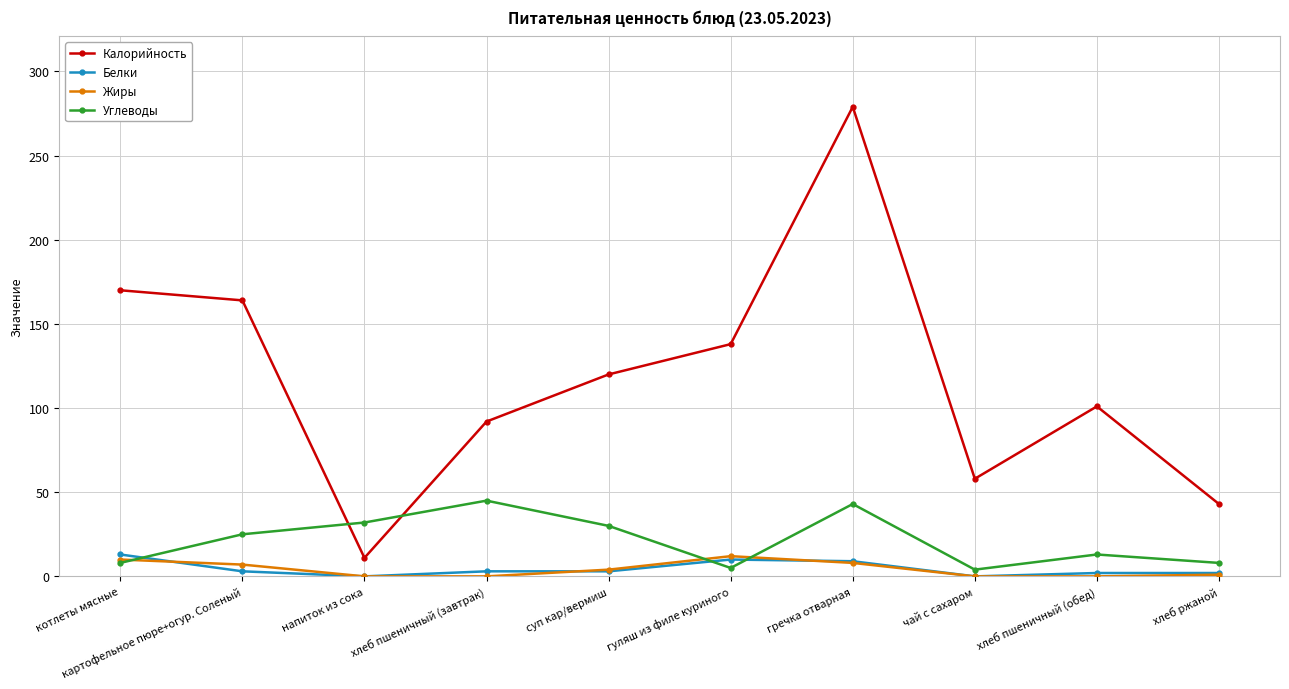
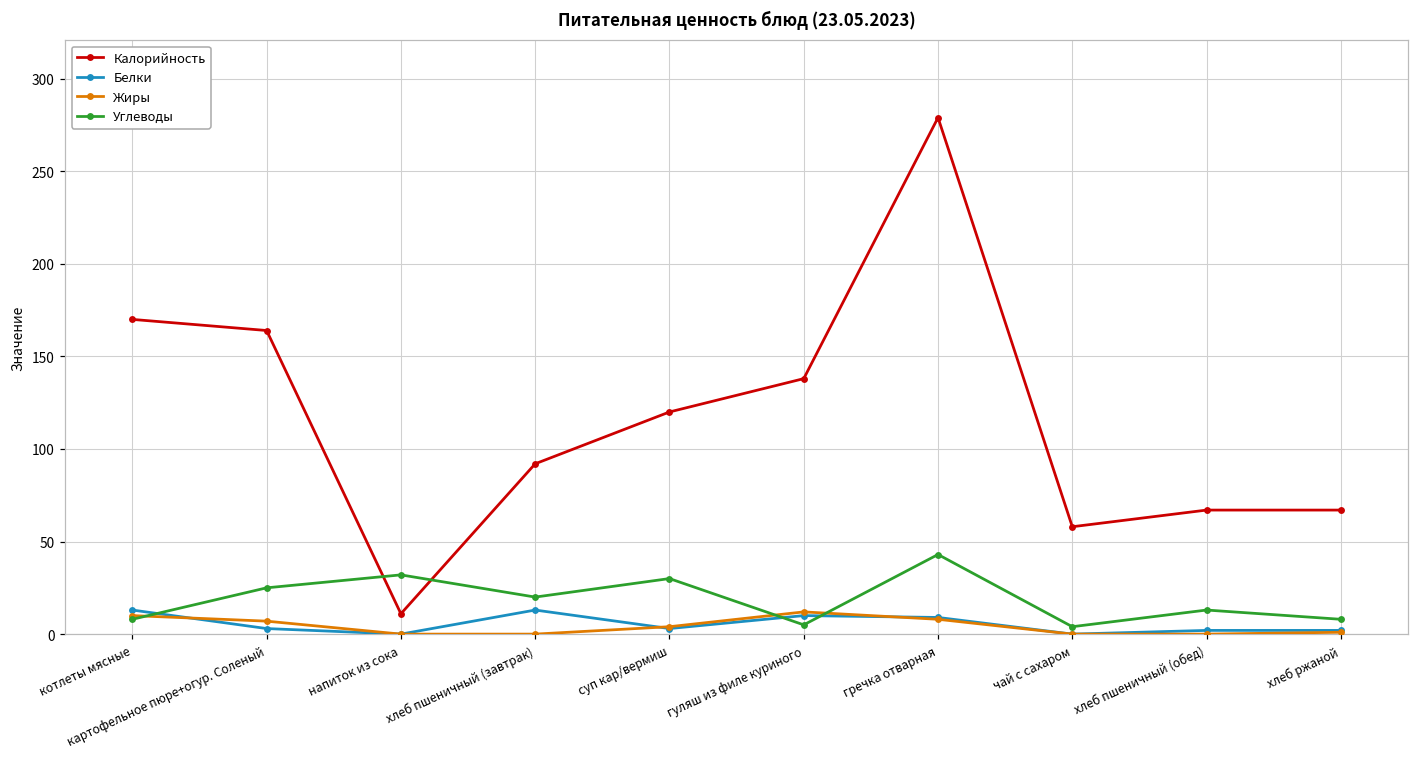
  {
    "Калорийность": {
      "котлеты мясные": 170,
      "картофельное пюре+огур. Соленый": 164,
      "напиток из сока": 11,
      "хлеб пшеничный (завтрак)": 92,
      "суп кар/вермиш": 120,
      "гуляш из филе куриного": 138,
      "гречка отварная": 279,
      "чай с сахаром": 58,
-     "хлеб пшеничный (обед)": 101,
-     "хлеб ржаной": 43
+     "хлеб пшеничный (обед)": 67,
+     "хлеб ржаной": 67
    },
    "Белки": {
      "котлеты мясные": 13,
      "картофельное пюре+огур. Соленый": 3,
-     "хлеб пшеничный (завтрак)": 3,
+     "хлеб пшеничный (завтрак)": 13,
      "гуляш из филе куриного": 10,
      "хлеб пшеничный (обед)": 2
    },
    "Жиры": {
      "котлеты мясные": 10,
      "картофельное пюре+огур. Соленый": 7,
      "хлеб пшеничный (завтрак)": 0,
      "гуляш из филе куриного": 12,
      "хлеб пшеничный (обед)": 0
    },
    "Углеводы": {
      "котлеты мясные": 8,
      "картофельное пюре+огур. Соленый": 25,
      "напиток из сока": 32,
-     "хлеб пшеничный (завтрак)": 45,
+     "хлеб пшеничный (завтрак)": 20,
      "суп кар/вермиш": 30,
      "гуляш из филе куриного": 5,
      "гречка отварная": 43,
      "чай с сахаром": 4,
      "хлеб пшеничный (обед)": 13,
      "хлеб ржаной": 8
    }
  }
